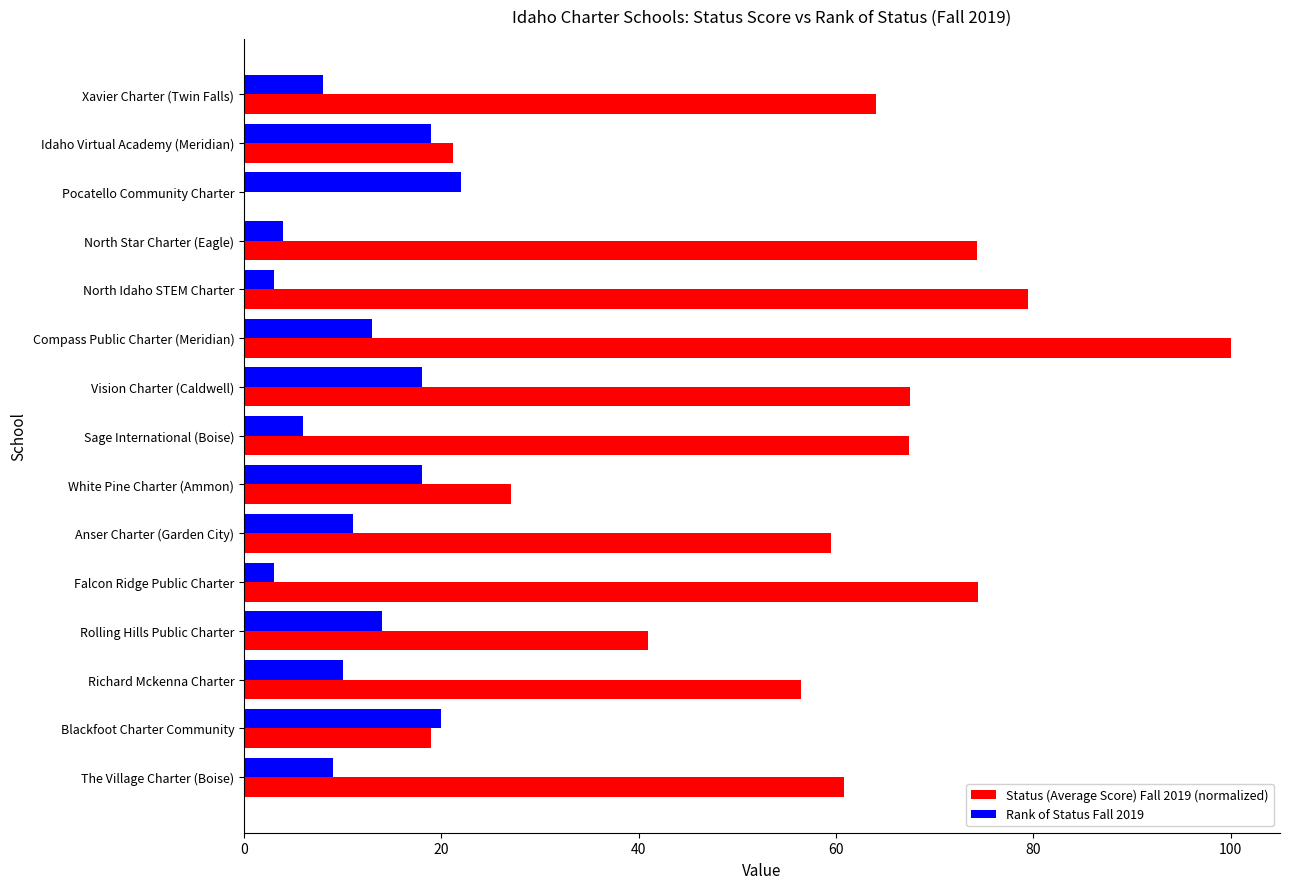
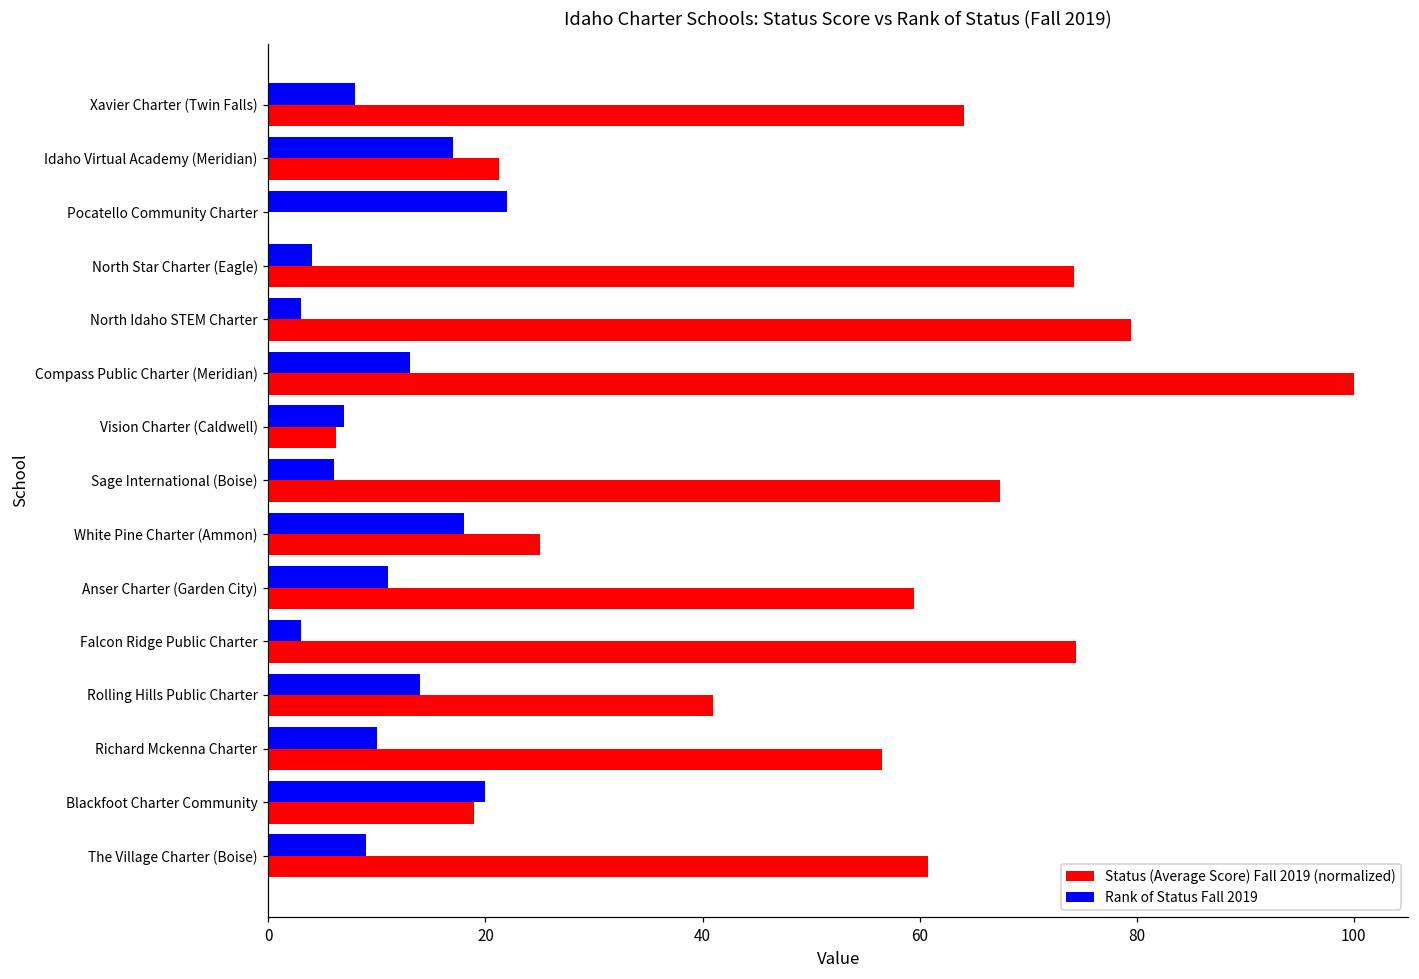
  {
    "Status (Average Score) Fall 2019 (normalized)": {
      "Xavier Charter (Twin Falls)": 64,
      "Idaho Virtual Academy (Meridian)": 21,
      "Pocatello Community Charter": 0,
      "North Star Charter (Eagle)": 74,
      "North Idaho STEM Charter": 79,
      "Compass Public Charter (Meridian)": 100,
-     "Vision Charter (Caldwell)": 68,
+     "Vision Charter (Caldwell)": 6,
      "Sage International (Boise)": 67,
-     "White Pine Charter (Ammon)": 27,
+     "White Pine Charter (Ammon)": 25,
      "Anser Charter (Garden City)": 59,
      "Falcon Ridge Public Charter": 74,
      "Rolling Hills Public Charter": 41,
      "Richard Mckenna Charter": 56,
      "Blackfoot Charter Community": 19,
      "The Village Charter (Boise)": 61
    },
    "Rank of Status Fall 2019": {
      "Xavier Charter (Twin Falls)": 8,
-     "Idaho Virtual Academy (Meridian)": 19,
+     "Idaho Virtual Academy (Meridian)": 17,
      "Pocatello Community Charter": 22,
      "North Star Charter (Eagle)": 4,
      "North Idaho STEM Charter": 3,
      "Compass Public Charter (Meridian)": 13,
-     "Vision Charter (Caldwell)": 18,
+     "Vision Charter (Caldwell)": 7,
      "Sage International (Boise)": 6,
      "White Pine Charter (Ammon)": 18,
      "Anser Charter (Garden City)": 11,
      "Falcon Ridge Public Charter": 3,
      "Rolling Hills Public Charter": 14,
      "Richard Mckenna Charter": 10,
      "Blackfoot Charter Community": 20,
      "The Village Charter (Boise)": 9
    }
  }
